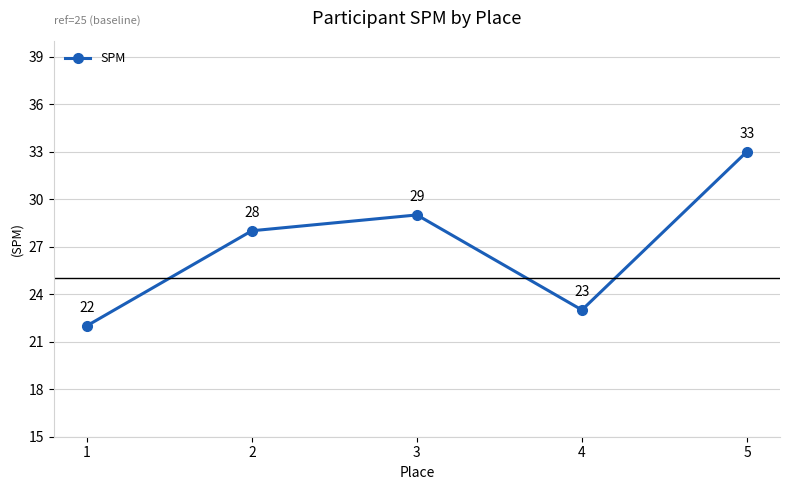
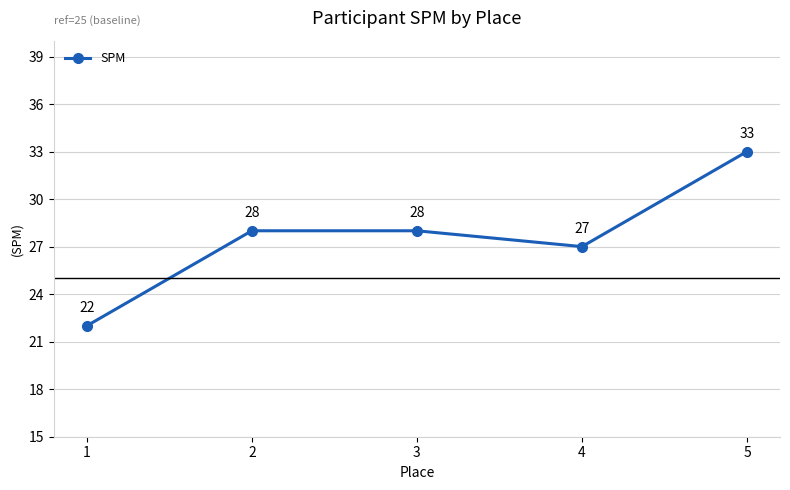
  {
    "1": 22,
    "2": 28,
-   "3": 29,
-   "4": 23,
+   "3": 28,
+   "4": 27,
    "5": 33
  }
